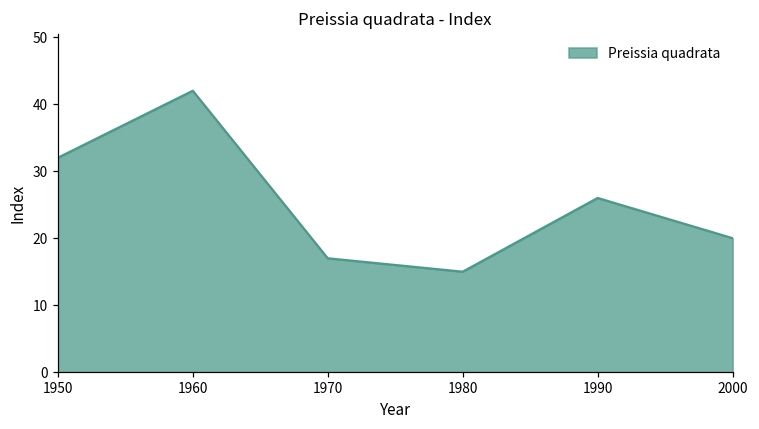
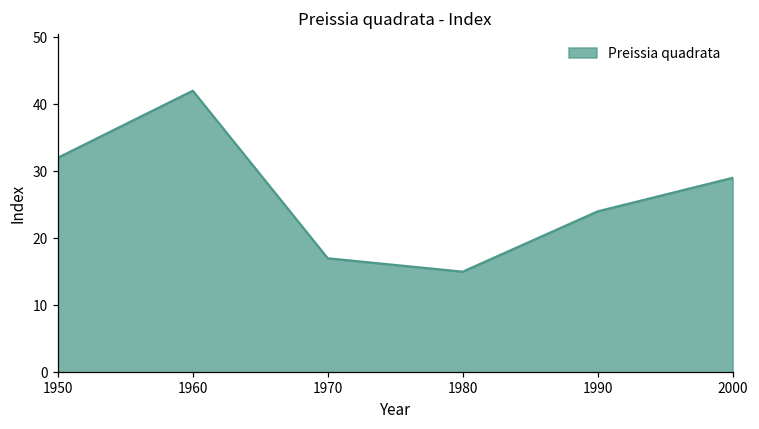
  {
    "1950": 32,
    "1960": 42,
    "1970": 17,
    "1980": 15,
-   "1990": 26,
-   "2000": 20
+   "1990": 24,
+   "2000": 29
  }
